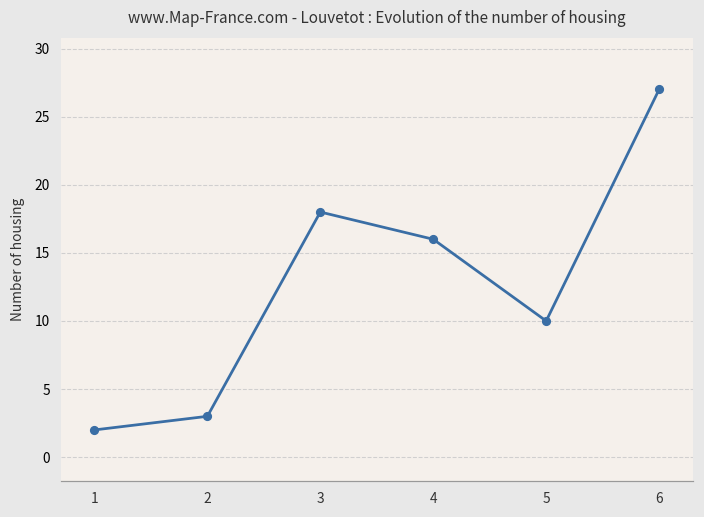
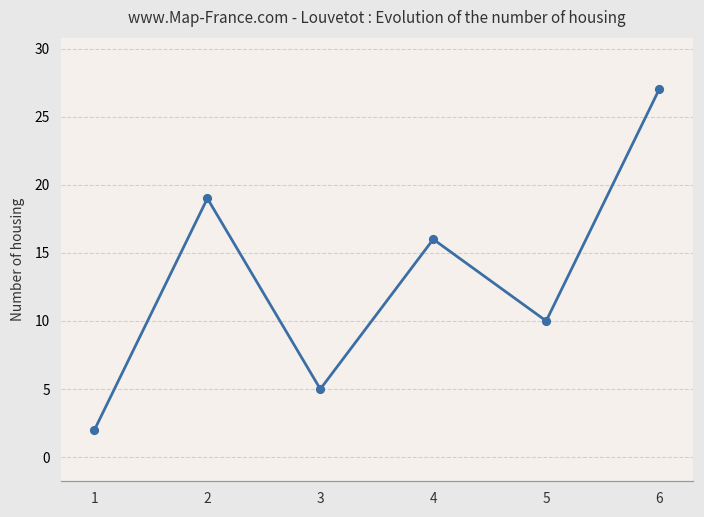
  {
    "1": 2,
-   "2": 3,
-   "3": 18,
+   "2": 19,
+   "3": 5,
    "4": 16,
    "5": 10,
    "6": 27
  }
